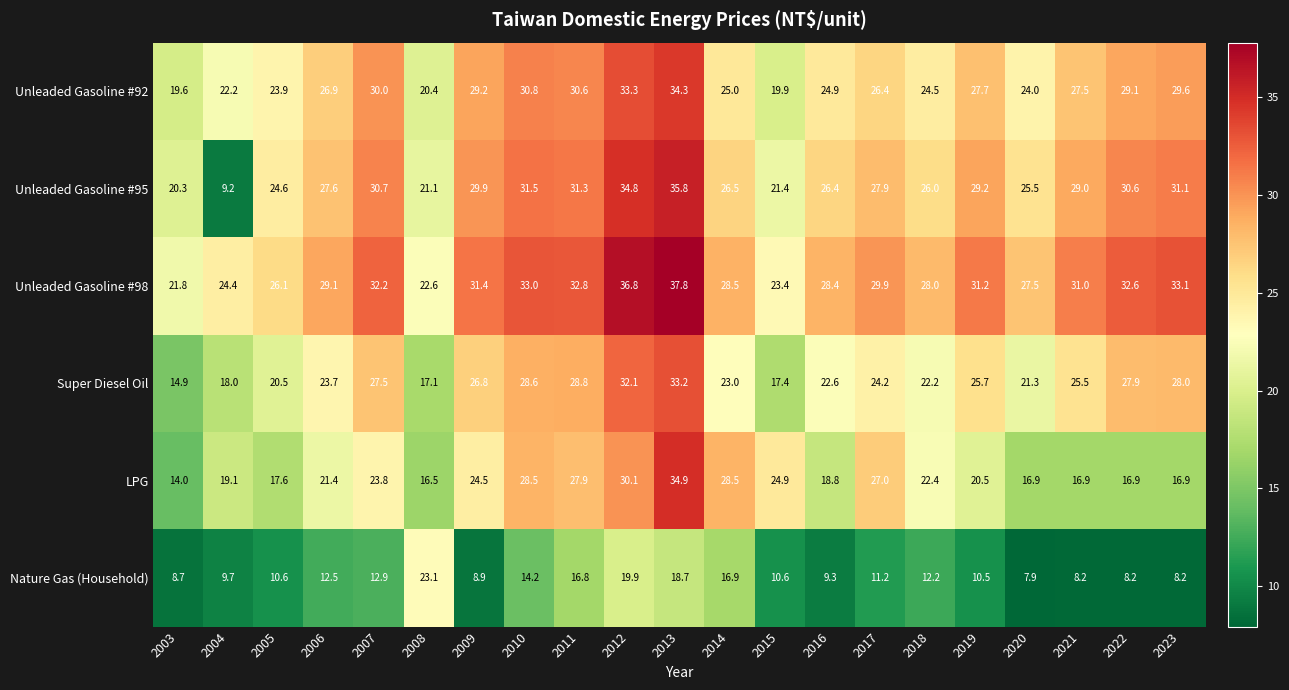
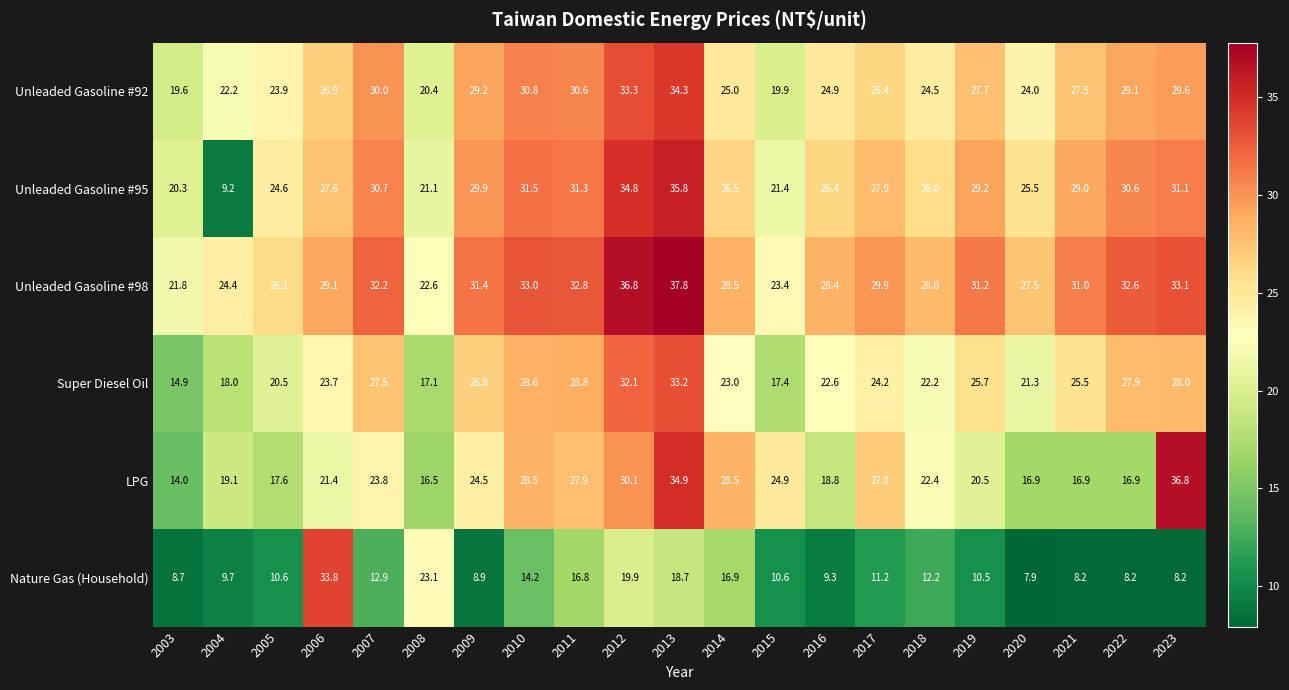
  {
    "Unleaded Gasoline #92": {
      "2003": 19.6,
      "2004": 22.2,
      "2005": 23.9,
      "2006": 26.9,
      "2007": 30.0,
      "2008": 20.4,
      "2009": 29.2,
      "2010": 30.8,
      "2011": 30.6,
      "2012": 33.3,
      "2013": 34.3,
      "2014": 25.0,
      "2015": 19.9,
      "2016": 24.9,
      "2017": 26.4,
      "2018": 24.5,
      "2019": 27.7,
      "2020": 24.0,
      "2021": 27.5,
      "2022": 29.1,
      "2023": 29.6
    },
    "Unleaded Gasoline #95": {
      "2003": 20.3,
      "2004": 9.2,
      "2005": 24.6,
      "2006": 27.6,
      "2007": 30.7,
      "2008": 21.1,
      "2009": 29.9,
      "2010": 31.5,
      "2011": 31.3,
      "2012": 34.8,
      "2013": 35.8,
      "2014": 26.5,
      "2015": 21.4,
      "2016": 26.4,
      "2017": 27.9,
      "2018": 26.0,
      "2019": 29.2,
      "2020": 25.5,
      "2021": 29.0,
      "2022": 30.6,
      "2023": 31.1
    },
    "Unleaded Gasoline #98": {
      "2003": 21.8,
      "2004": 24.4,
      "2005": 26.1,
      "2006": 29.1,
      "2007": 32.2,
      "2008": 22.6,
      "2009": 31.4,
      "2010": 33.0,
      "2011": 32.8,
      "2012": 36.8,
      "2013": 37.8,
      "2014": 28.5,
      "2015": 23.4,
      "2016": 28.4,
      "2017": 29.9,
      "2018": 28.0,
      "2019": 31.2,
      "2020": 27.5,
      "2021": 31.0,
      "2022": 32.6,
      "2023": 33.1
    },
    "Super Diesel Oil": {
      "2003": 14.9,
      "2004": 18.0,
      "2005": 20.5,
      "2006": 23.7,
      "2007": 27.5,
      "2008": 17.1,
      "2009": 26.8,
      "2010": 28.6,
      "2011": 28.8,
      "2012": 32.1,
      "2013": 33.2,
      "2014": 23.0,
      "2015": 17.4,
      "2016": 22.6,
      "2017": 24.2,
      "2018": 22.2,
      "2019": 25.7,
      "2020": 21.3,
      "2021": 25.5,
      "2022": 27.9,
      "2023": 28.0
    },
    "LPG": {
      "2003": 14.0,
      "2004": 19.1,
      "2005": 17.6,
      "2006": 21.4,
      "2007": 23.8,
      "2008": 16.5,
      "2009": 24.5,
      "2010": 28.5,
      "2011": 27.9,
      "2012": 30.1,
      "2013": 34.9,
      "2014": 28.5,
      "2015": 24.9,
      "2016": 18.8,
      "2017": 27.0,
      "2018": 22.4,
      "2019": 20.5,
      "2020": 16.9,
      "2021": 16.9,
      "2022": 16.9,
-     "2023": 16.9
+     "2023": 36.8
    },
    "Nature Gas (Household)": {
      "2003": 8.7,
      "2004": 9.7,
      "2005": 10.6,
-     "2006": 12.5,
+     "2006": 33.8,
      "2007": 12.9,
      "2008": 23.1,
      "2009": 8.9,
      "2010": 14.2,
      "2011": 16.8,
      "2012": 19.9,
      "2013": 18.7,
      "2014": 16.9,
      "2015": 10.6,
      "2016": 9.3,
      "2017": 11.2,
      "2018": 12.2,
      "2019": 10.5,
      "2020": 7.9,
      "2021": 8.2,
      "2022": 8.2,
      "2023": 8.2
    }
  }
